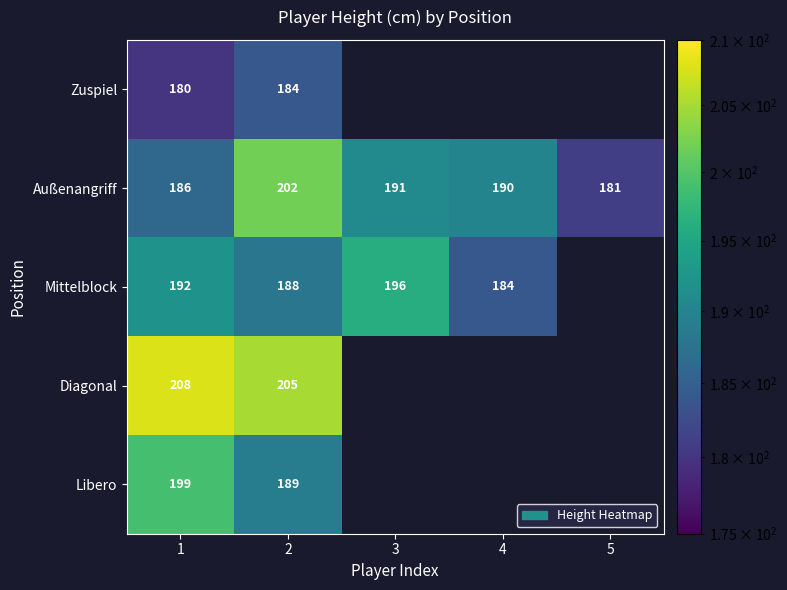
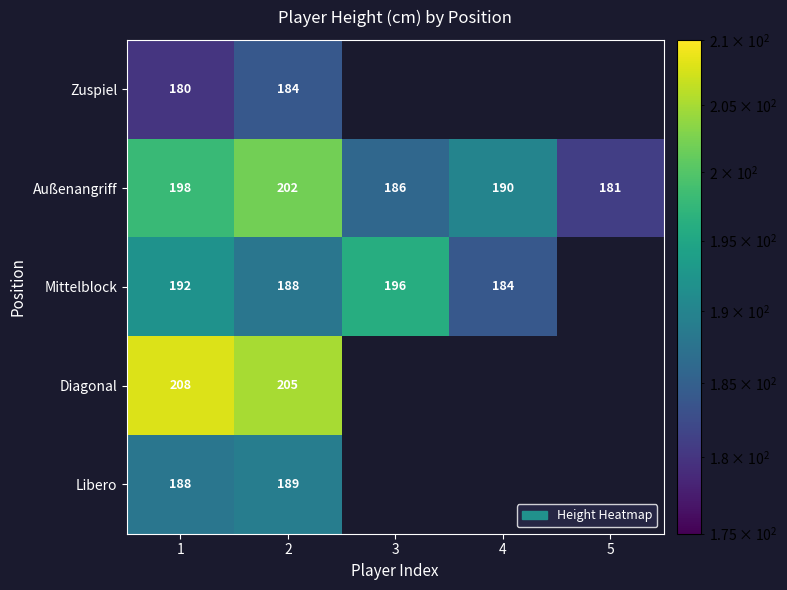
  {
    "Zuspiel": {
      "1": 180,
      "2": 184
    },
    "Außenangriff": {
-     "1": 186,
+     "1": 198,
      "2": 202,
-     "3": 191,
+     "3": 186,
      "4": 190,
      "5": 181
    },
    "Mittelblock": {
      "1": 192,
      "2": 188,
      "3": 196,
      "4": 184
    },
    "Diagonal": {
      "1": 208,
      "2": 205
    },
    "Libero": {
-     "1": 199,
+     "1": 188,
      "2": 189
    }
  }
